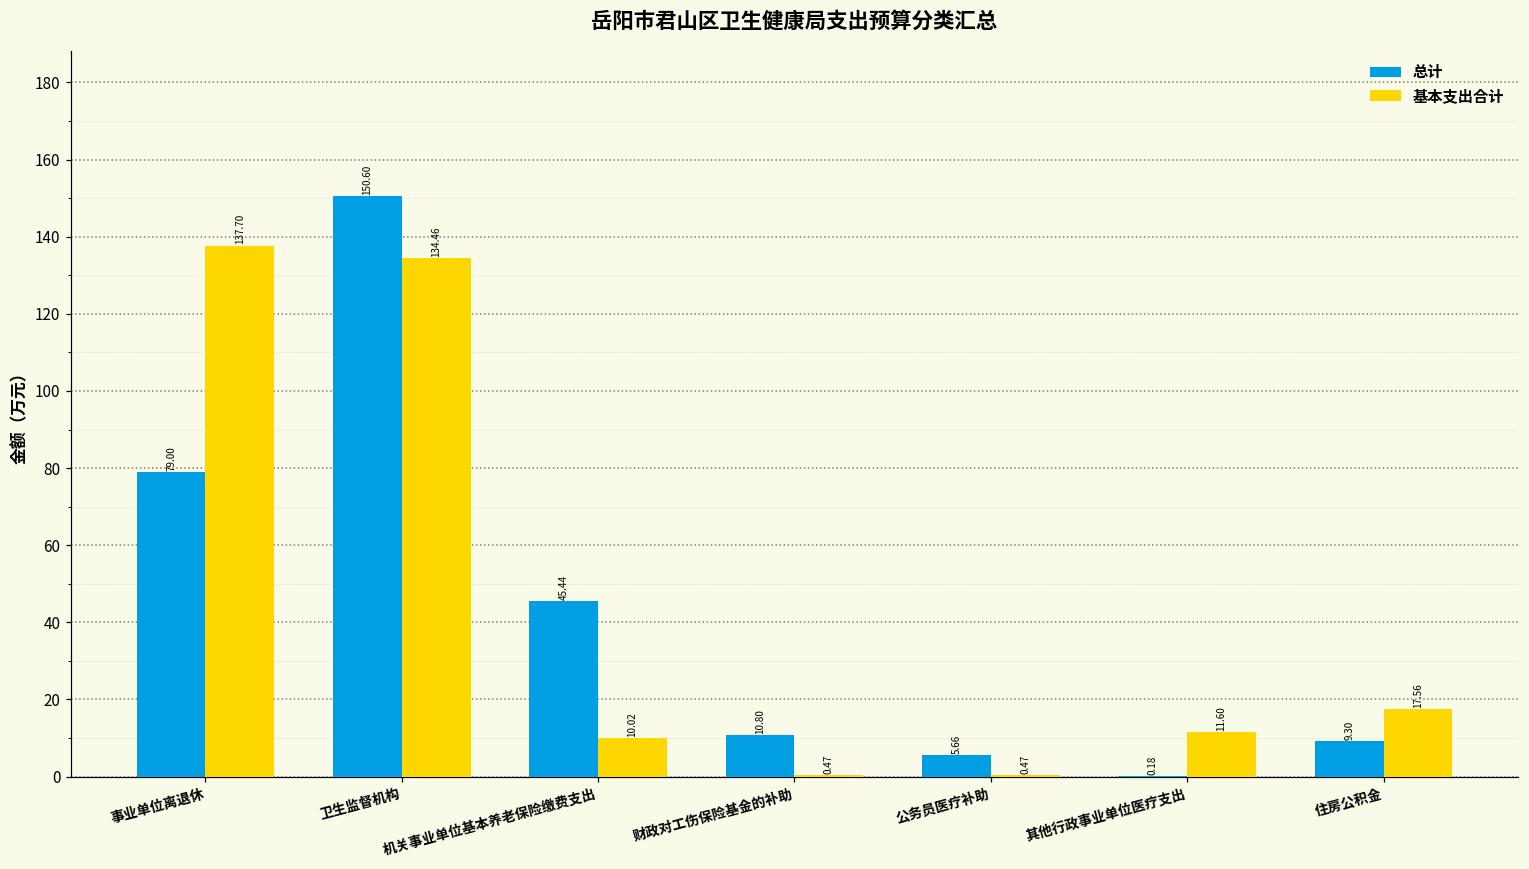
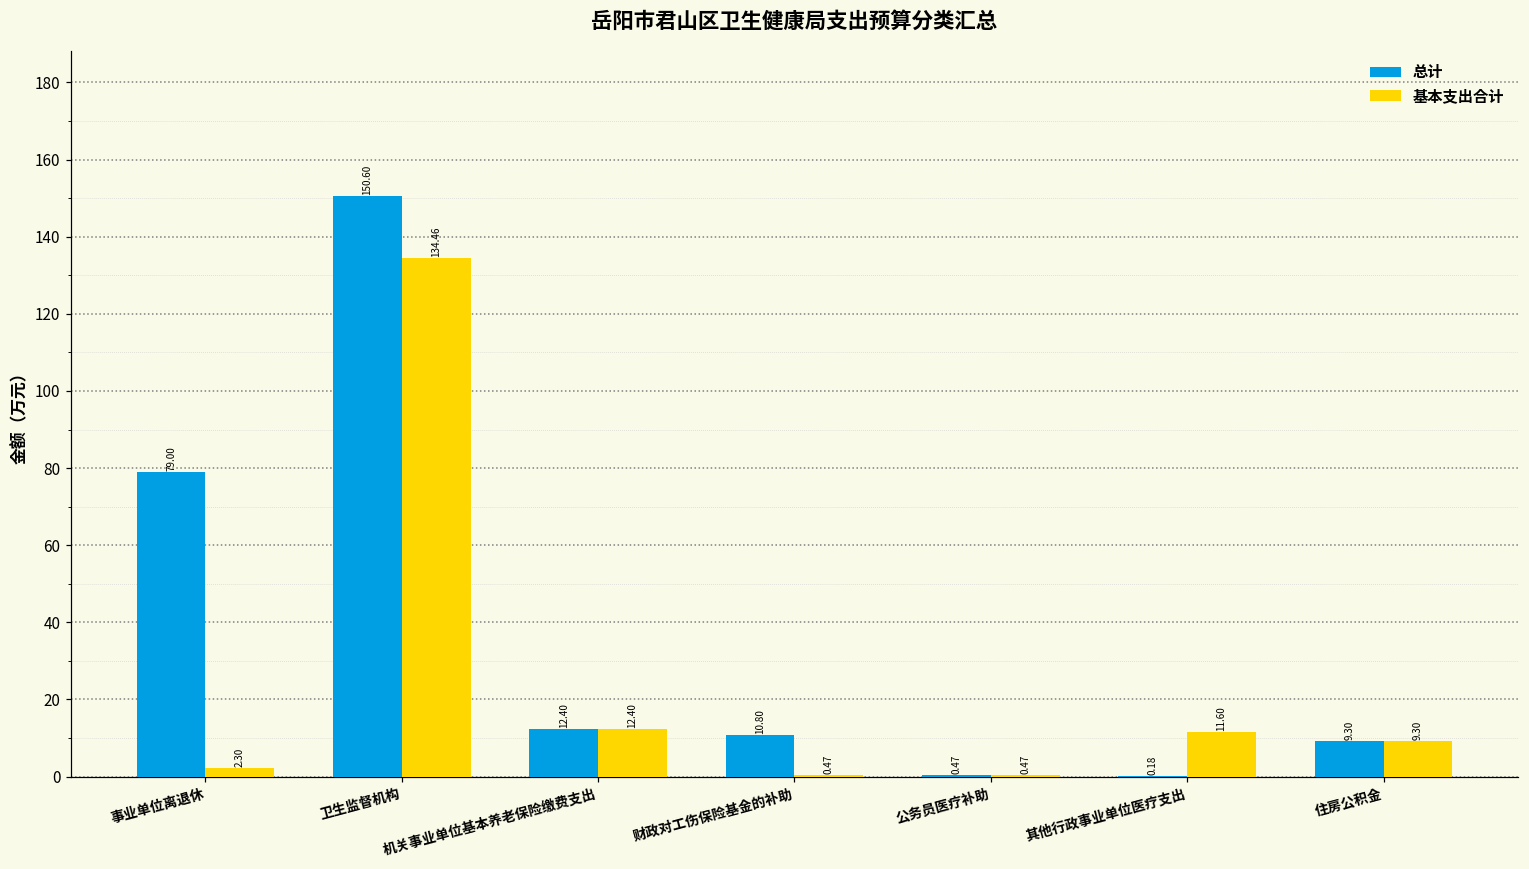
  {
    "总计": {
      "事业单位离退休": 79.00,
      "卫生监督机构": 150.60,
-     "机关事业单位基本养老保险缴费支出": 45.44,
+     "机关事业单位基本养老保险缴费支出": 12.40,
      "财政对工伤保险基金的补助": 10.80,
-     "公务员医疗补助": 5.66,
+     "公务员医疗补助": 0.47,
      "其他行政事业单位医疗支出": 0.18,
      "住房公积金": 9.30
    },
    "基本支出合计": {
-     "事业单位离退休": 137.70,
+     "事业单位离退休": 2.30,
      "卫生监督机构": 134.46,
-     "机关事业单位基本养老保险缴费支出": 10.02,
+     "机关事业单位基本养老保险缴费支出": 12.40,
      "财政对工伤保险基金的补助": 0.47,
      "公务员医疗补助": 0.47,
      "其他行政事业单位医疗支出": 11.60,
-     "住房公积金": 17.56
+     "住房公积金": 9.30
    }
  }
